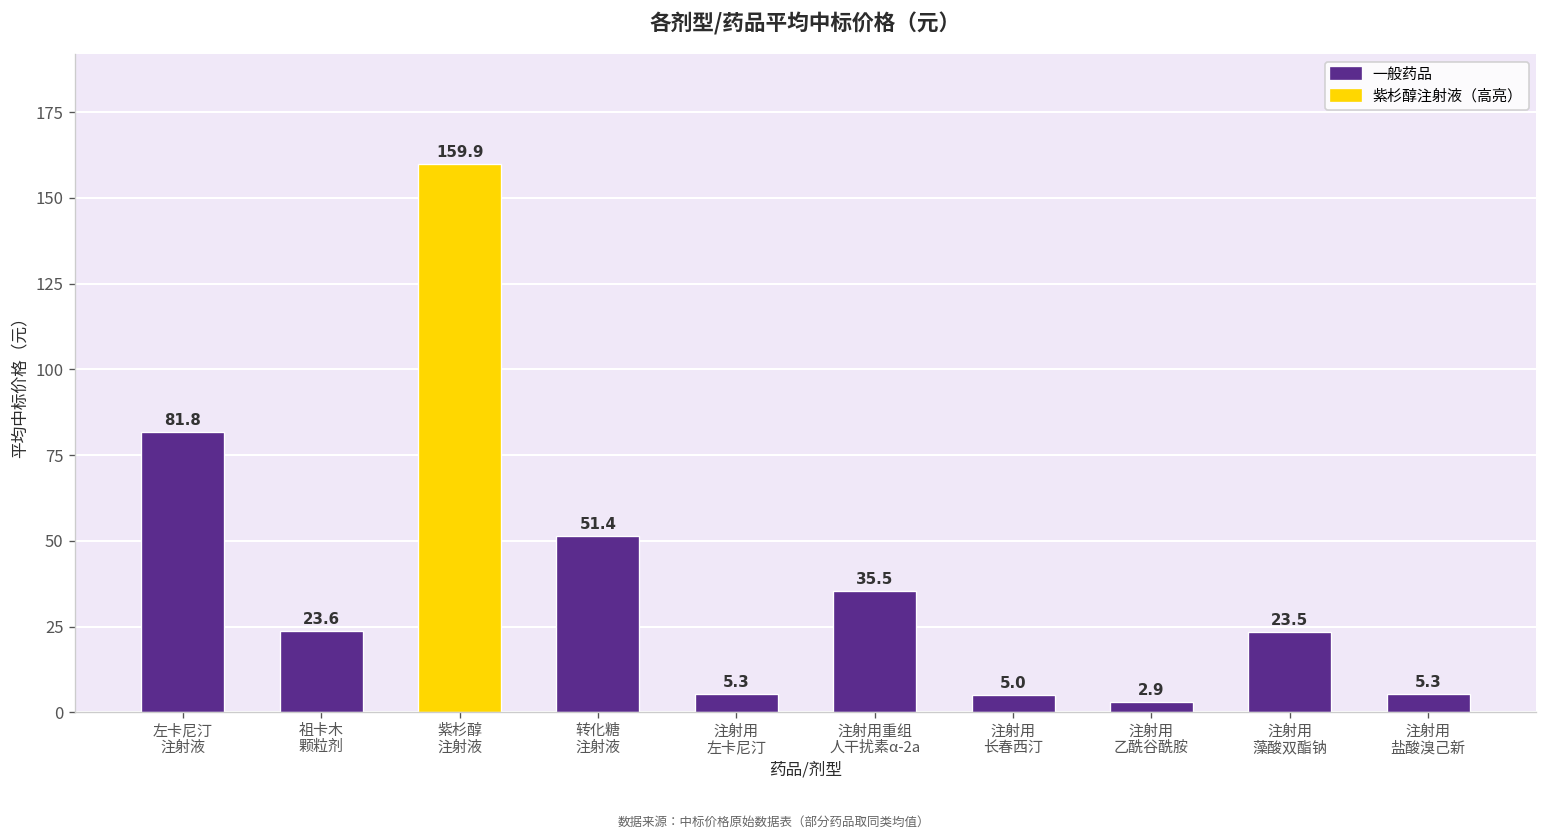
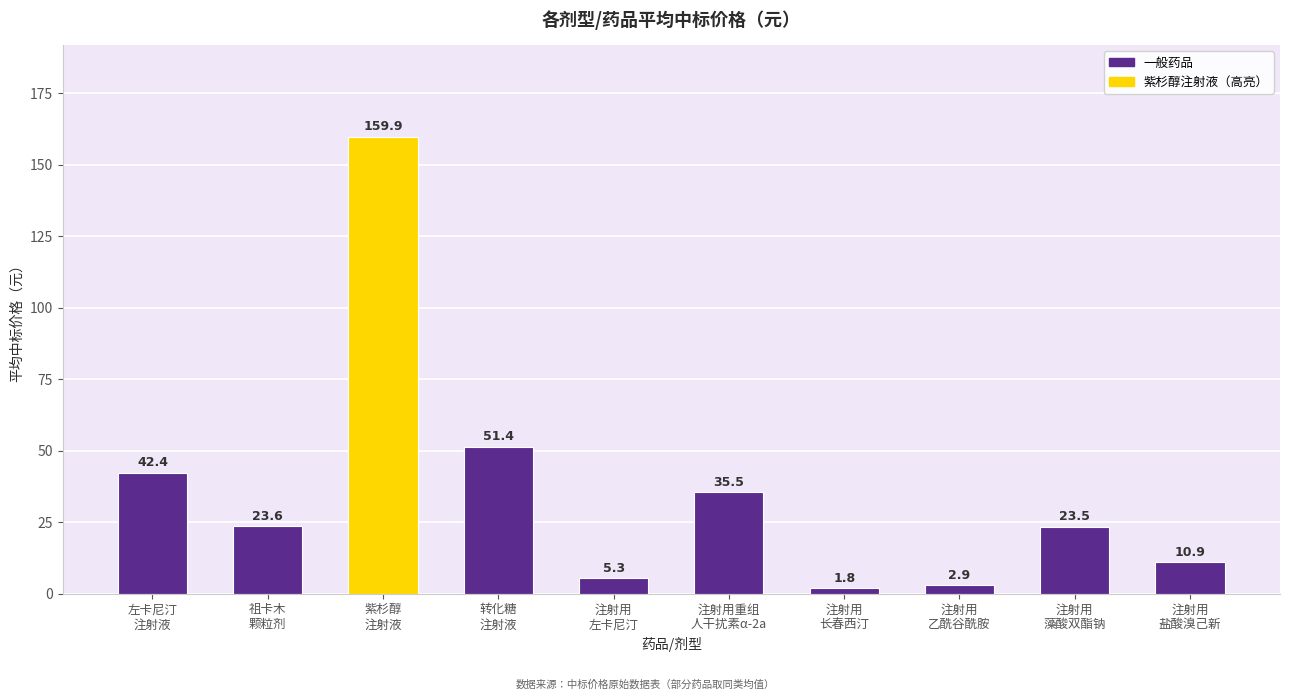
  {
-   "左卡尼汀 注射液": 81.8,
+   "左卡尼汀 注射液": 42.4,
    "祖卡木 颗粒剂": 23.6,
    "紫杉醇 注射液": 159.9,
    "转化糖 注射液": 51.4,
    "注射用 左卡尼汀": 5.3,
    "注射用重组 人干扰素α-2a": 35.5,
-   "注射用 长春西汀": 5.0,
+   "注射用 长春西汀": 1.8,
    "注射用 乙酰谷酰胺": 2.9,
    "注射用 藻酸双酯钠": 23.5,
-   "注射用 盐酸溴己新": 5.3
+   "注射用 盐酸溴己新": 10.9
  }
